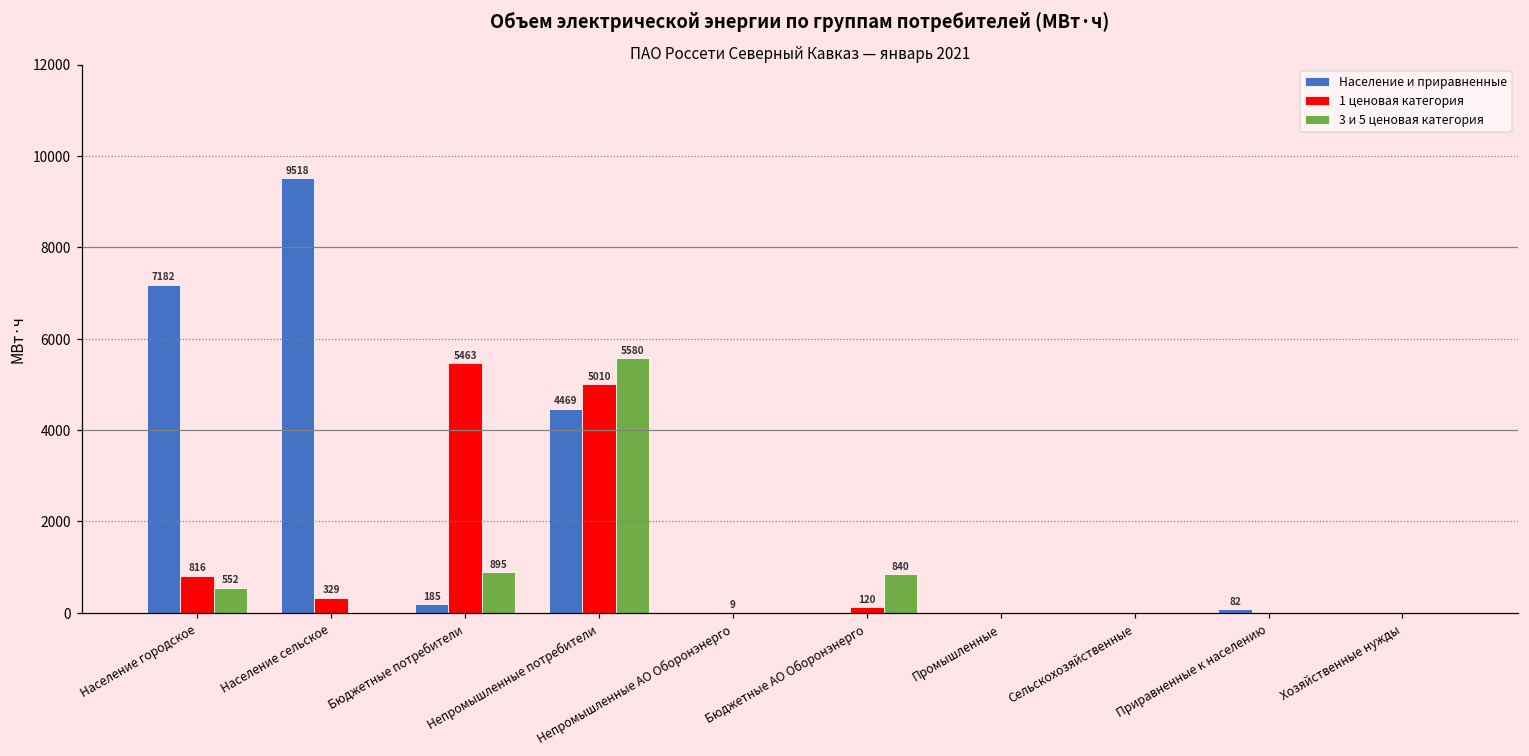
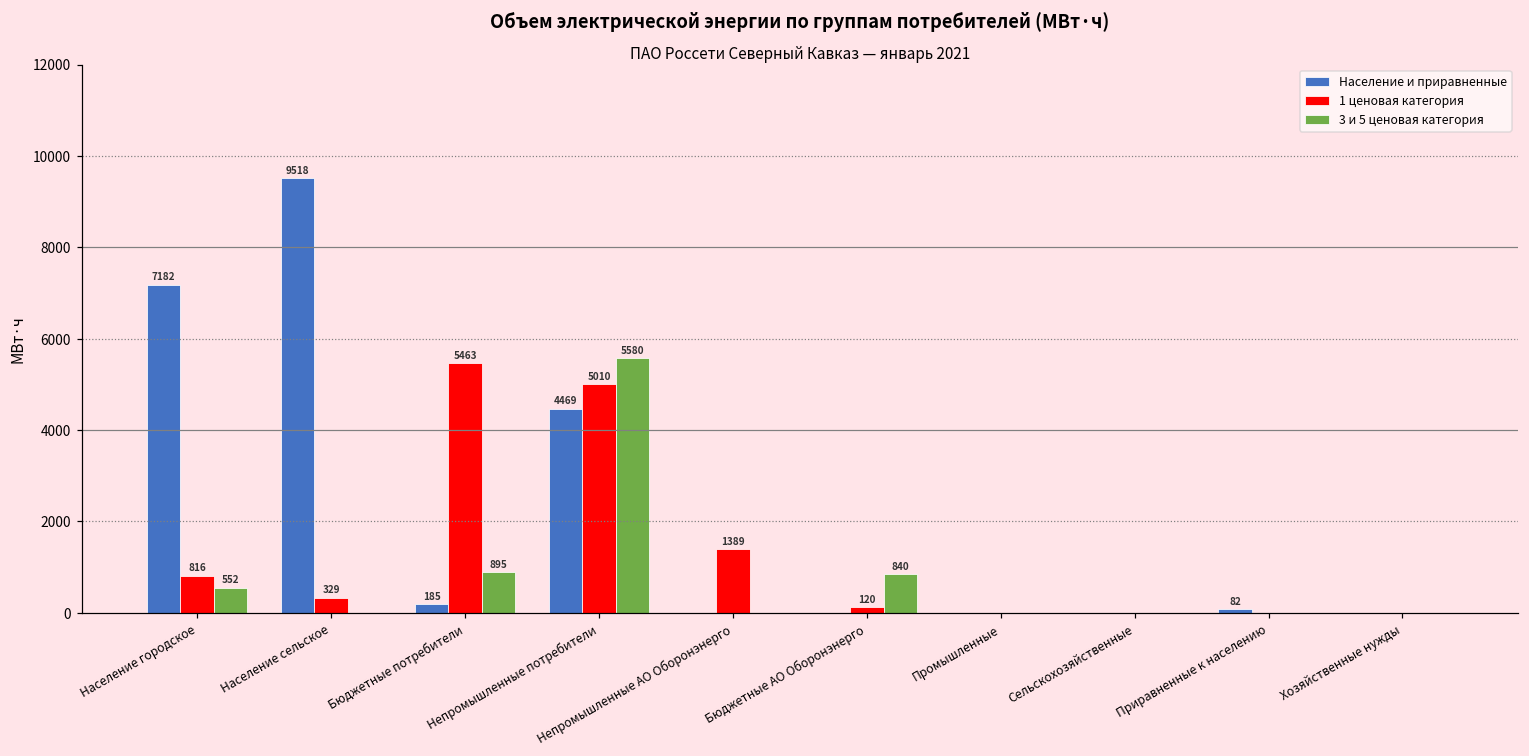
  {
    "Население и приравненные": {
      "Население городское": 7182,
      "Население сельское": 9518,
      "Бюджетные потребители": 185,
      "Непромышленные потребители": 4469,
      "Приравненные к населению": 82
    },
    "1 ценовая категория": {
      "Население городское": 816,
      "Население сельское": 329,
      "Бюджетные потребители": 5463,
      "Непромышленные потребители": 5010,
-     "Непромышленные АО Оборонэнерго": 9,
+     "Непромышленные АО Оборонэнерго": 1389,
      "Бюджетные АО Оборонэнерго": 120
    },
    "3 и 5 ценовая категория": {
      "Население городское": 552,
      "Бюджетные потребители": 895,
      "Непромышленные потребители": 5580,
      "Бюджетные АО Оборонэнерго": 840
    }
  }
